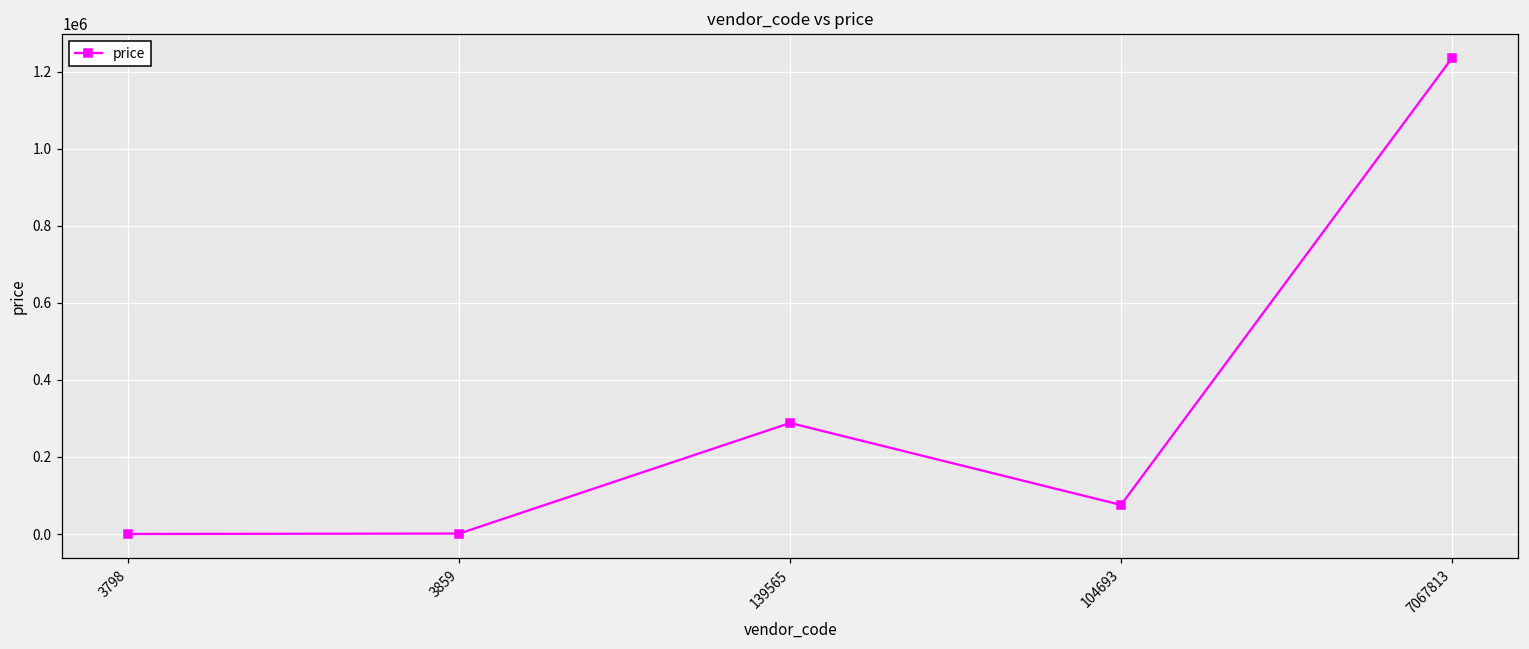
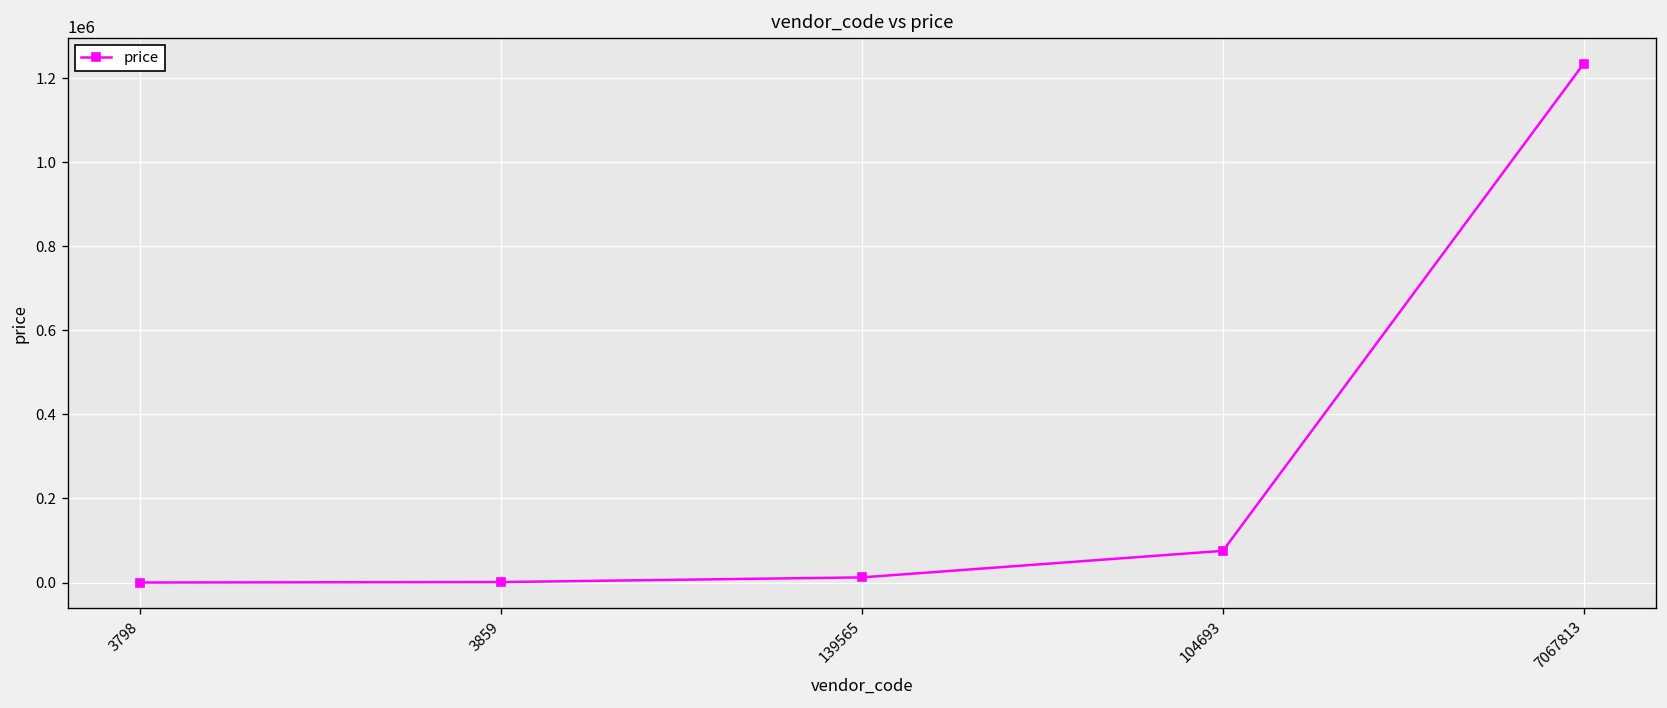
  {
    "3798": 0,
    "3859": 0,
-   "139565": 290000,
+   "139565": 10000,
    "104693": 80000,
    "7067813": 1230000
  }
